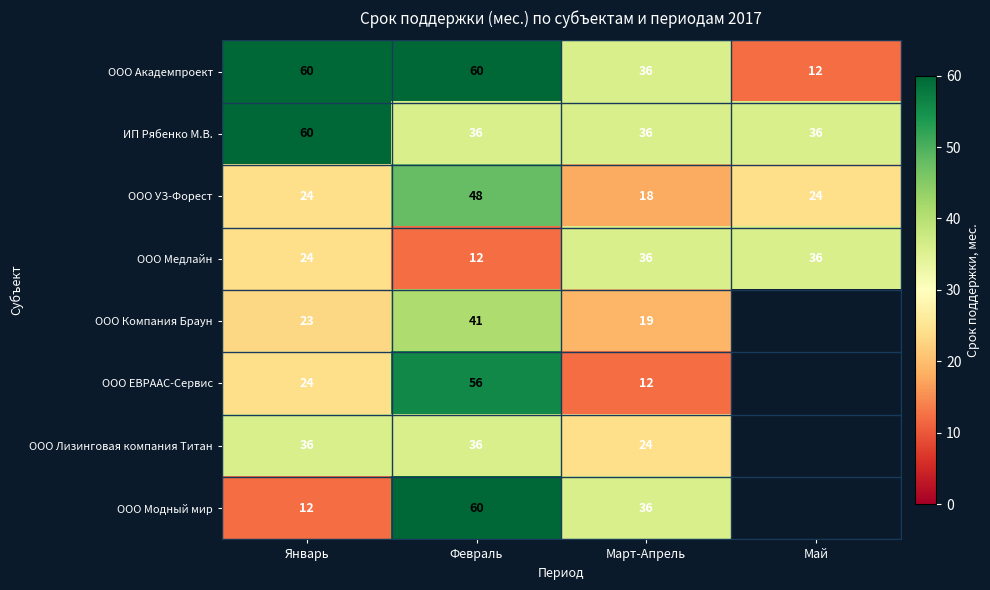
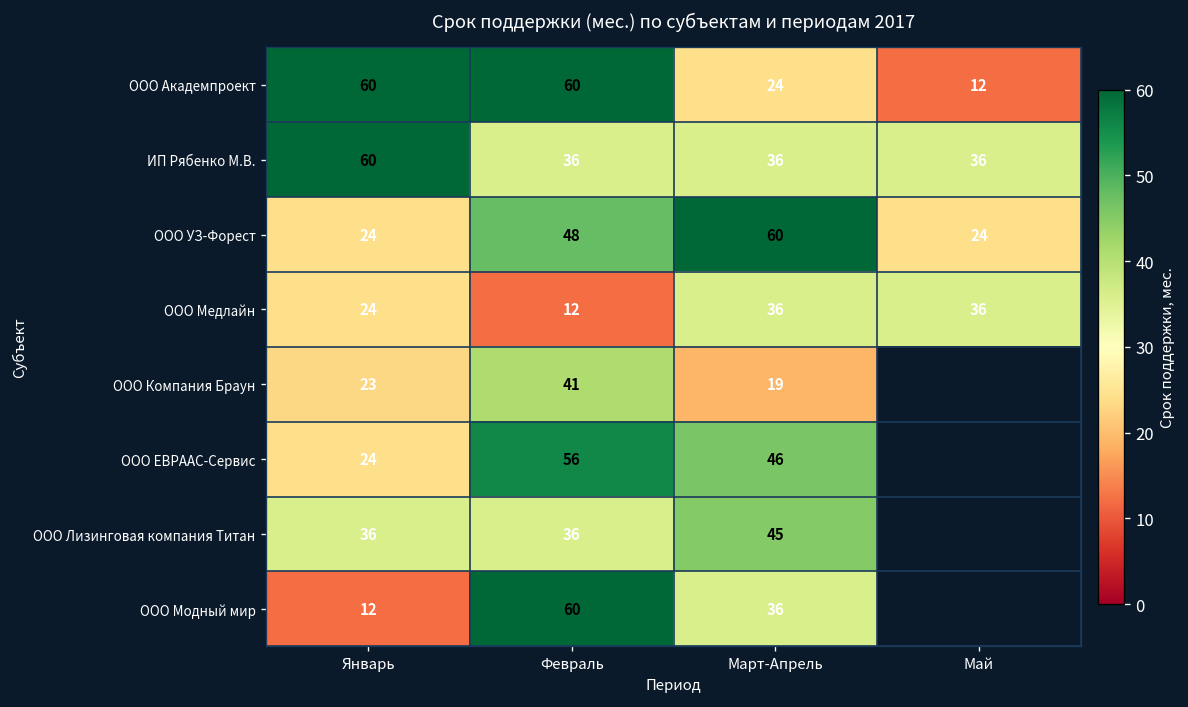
  {
    "ООО Академпроект": {
      "Январь": 60,
      "Февраль": 60,
-     "Март-Апрель": 36,
+     "Март-Апрель": 24,
      "Май": 12
    },
    "ИП Рябенко М.В.": {
      "Январь": 60,
      "Февраль": 36,
      "Март-Апрель": 36,
      "Май": 36
    },
    "ООО УЗ-Форест": {
      "Январь": 24,
      "Февраль": 48,
-     "Март-Апрель": 18,
+     "Март-Апрель": 60,
      "Май": 24
    },
    "ООО Медлайн": {
      "Январь": 24,
      "Февраль": 12,
      "Март-Апрель": 36,
      "Май": 36
    },
    "ООО Компания Браун": {
      "Январь": 23,
      "Февраль": 41,
      "Март-Апрель": 19
    },
    "ООО ЕВРААС-Сервис": {
      "Январь": 24,
      "Февраль": 56,
-     "Март-Апрель": 12
+     "Март-Апрель": 46
    },
    "ООО Лизинговая компания Титан": {
      "Январь": 36,
      "Февраль": 36,
-     "Март-Апрель": 24
+     "Март-Апрель": 45
    },
    "ООО Модный мир": {
      "Январь": 12,
      "Февраль": 60,
      "Март-Апрель": 36
    }
  }
